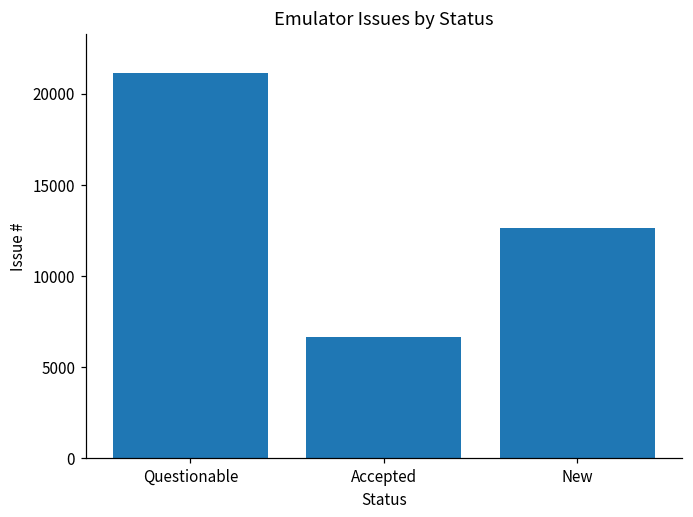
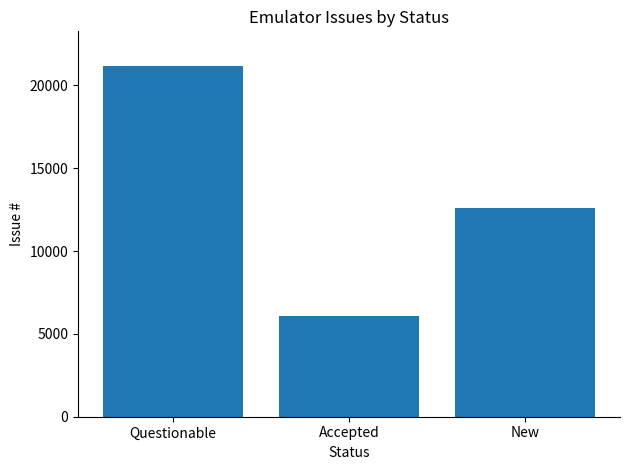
  {
    "Questionable": 21100,
-   "Accepted": 6700,
+   "Accepted": 6100,
    "New": 12600
  }
